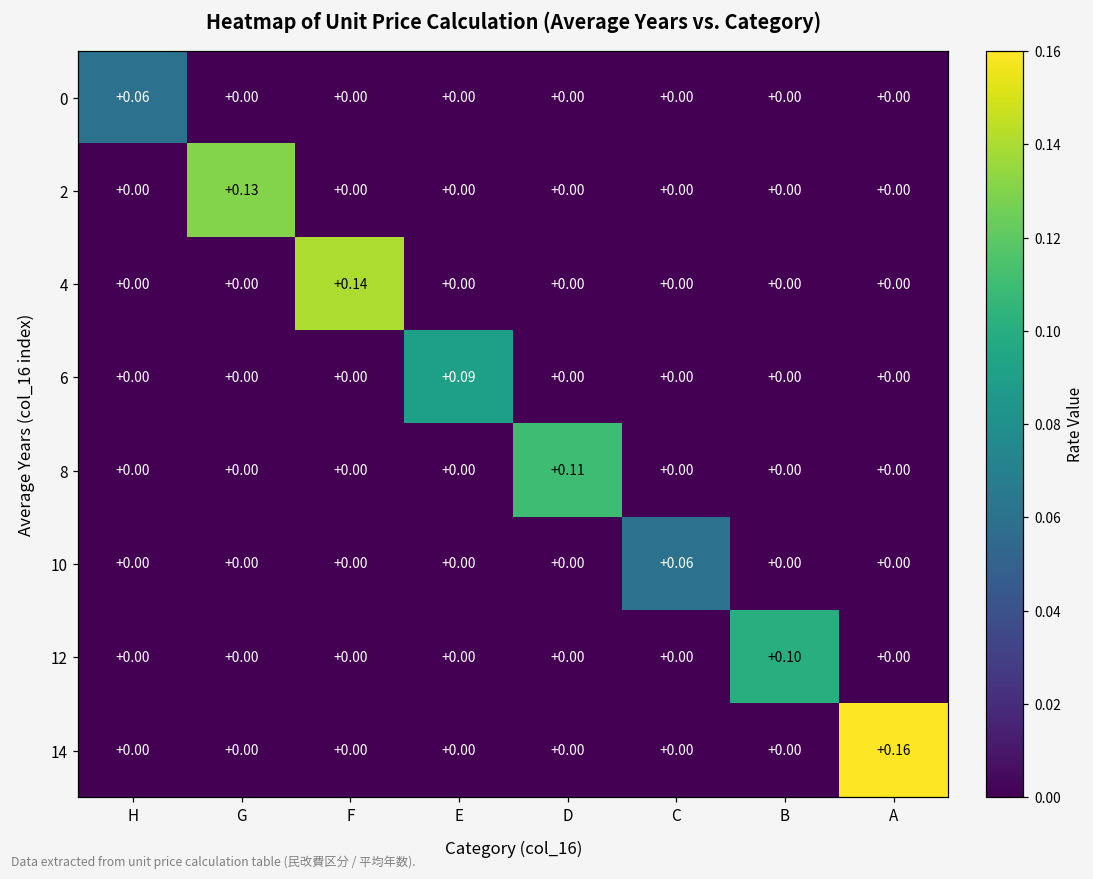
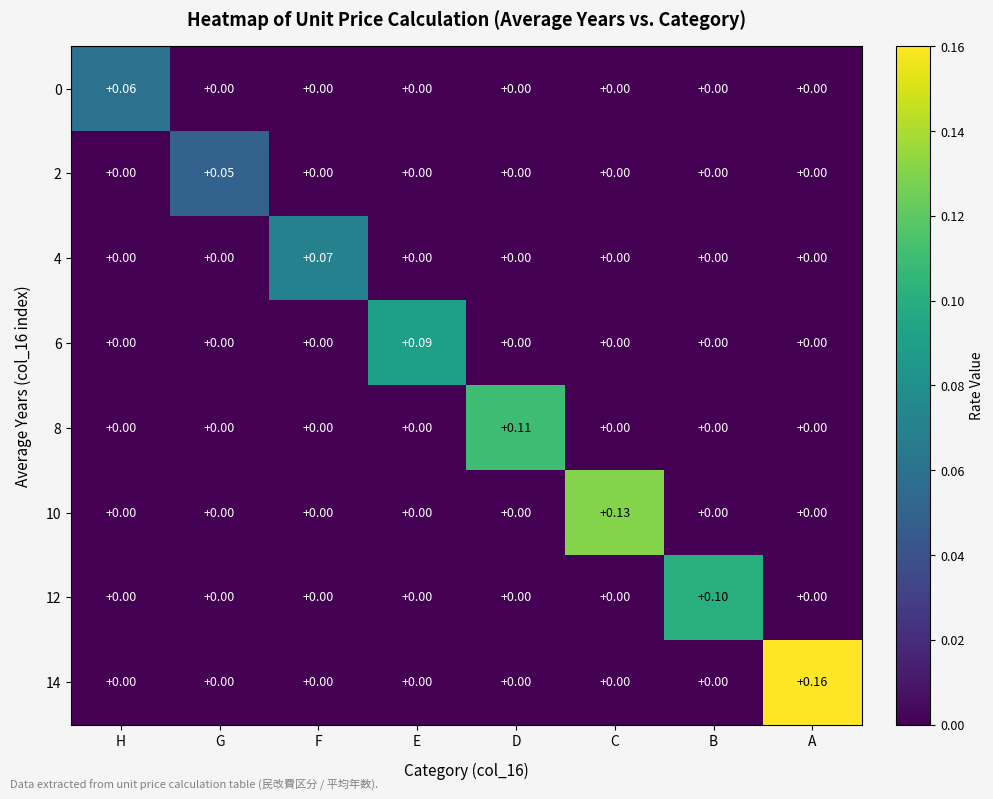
  {
    "0": {
      "H": "+0.06",
      "G": "+0.00",
      "F": "+0.00",
      "E": "+0.00",
      "D": "+0.00",
      "C": "+0.00",
      "B": "+0.00",
      "A": "+0.00"
    },
    "2": {
      "H": "+0.00",
-     "G": "+0.13",
+     "G": "+0.05",
      "F": "+0.00",
      "E": "+0.00",
      "D": "+0.00",
      "C": "+0.00",
      "B": "+0.00",
      "A": "+0.00"
    },
    "4": {
      "H": "+0.00",
      "G": "+0.00",
-     "F": "+0.14",
+     "F": "+0.07",
      "E": "+0.00",
      "D": "+0.00",
      "C": "+0.00",
      "B": "+0.00",
      "A": "+0.00"
    },
    "6": {
      "H": "+0.00",
      "G": "+0.00",
      "F": "+0.00",
      "E": "+0.09",
      "D": "+0.00",
      "C": "+0.00",
      "B": "+0.00",
      "A": "+0.00"
    },
    "8": {
      "H": "+0.00",
      "G": "+0.00",
      "F": "+0.00",
      "E": "+0.00",
      "D": "+0.11",
      "C": "+0.00",
      "B": "+0.00",
      "A": "+0.00"
    },
    "10": {
      "H": "+0.00",
      "G": "+0.00",
      "F": "+0.00",
      "E": "+0.00",
      "D": "+0.00",
-     "C": "+0.06",
+     "C": "+0.13",
      "B": "+0.00",
      "A": "+0.00"
    },
    "12": {
      "H": "+0.00",
      "G": "+0.00",
      "F": "+0.00",
      "E": "+0.00",
      "D": "+0.00",
      "C": "+0.00",
      "B": "+0.10",
      "A": "+0.00"
    },
    "14": {
      "H": "+0.00",
      "G": "+0.00",
      "F": "+0.00",
      "E": "+0.00",
      "D": "+0.00",
      "C": "+0.00",
      "B": "+0.00",
      "A": "+0.16"
    }
  }
